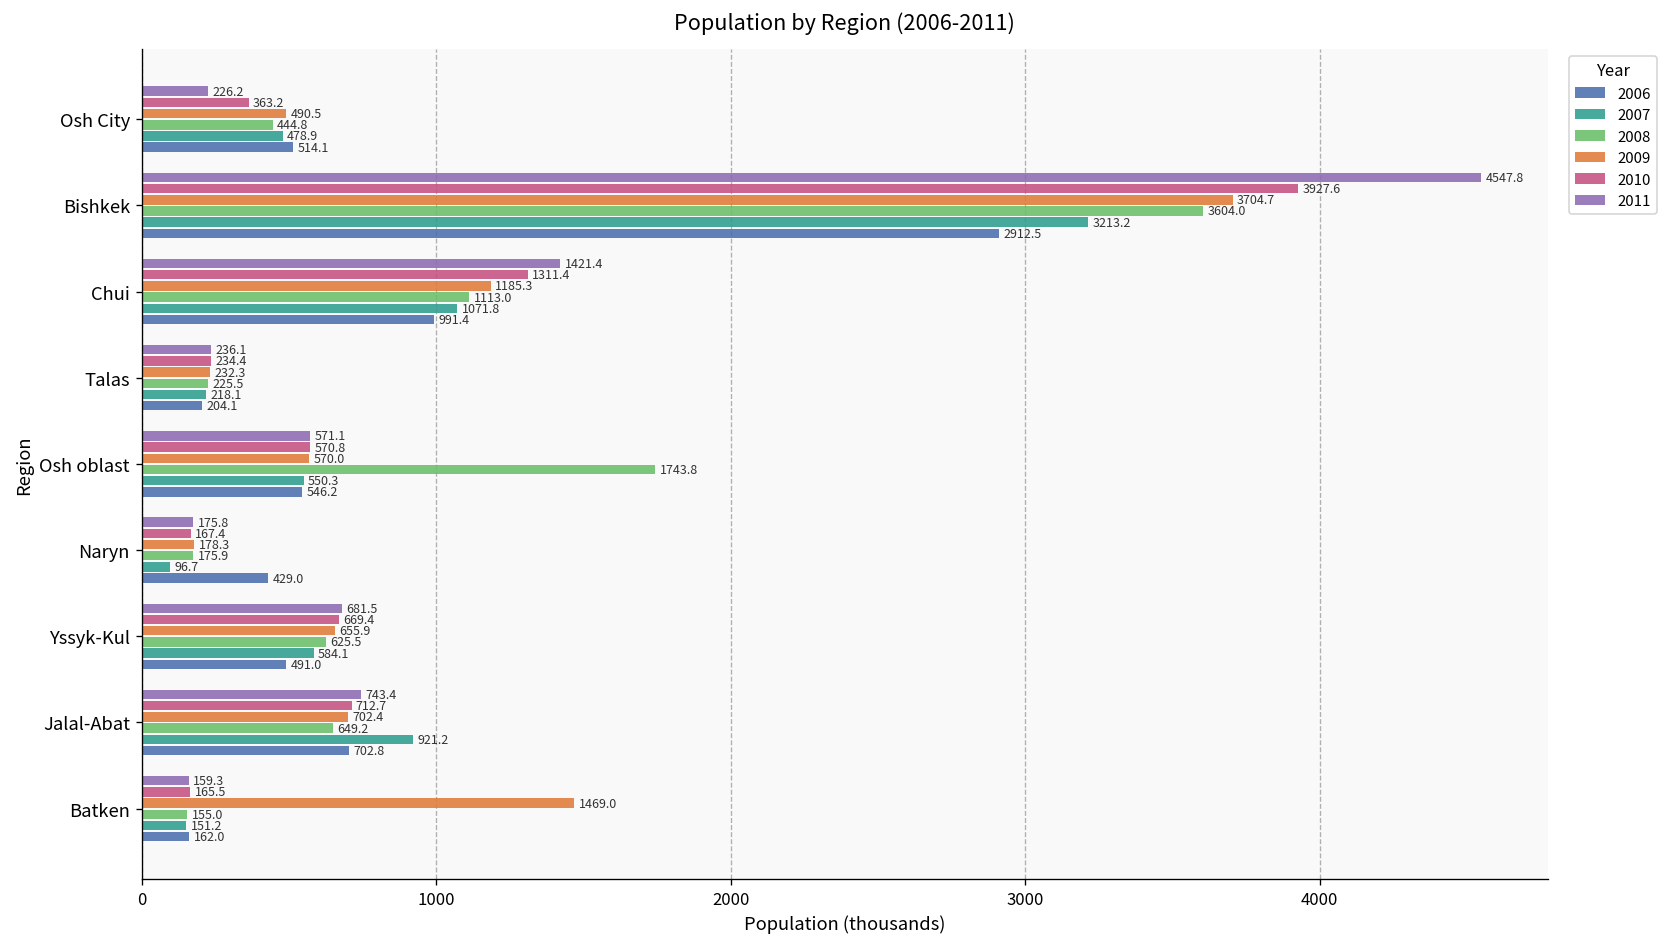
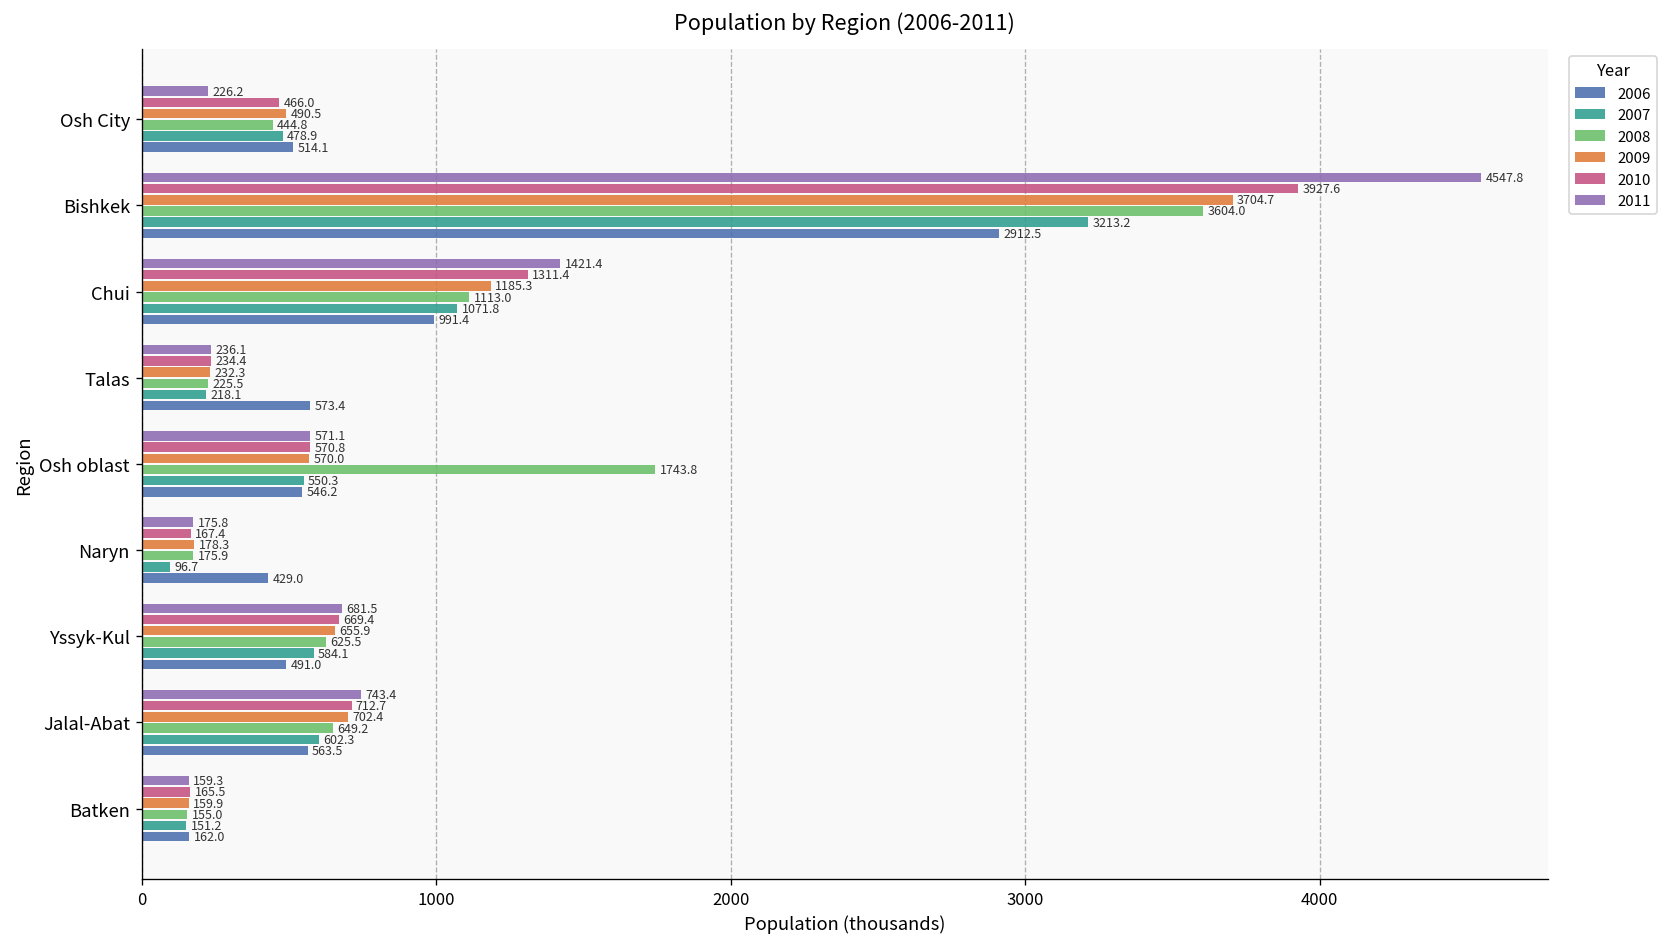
  {
    "2006": {
      "Osh City": 514.1,
      "Bishkek": 2912.5,
      "Chui": 991.4,
-     "Talas": 204.1,
+     "Talas": 573.4,
      "Osh oblast": 546.2,
      "Naryn": 429.0,
      "Yssyk-Kul": 491.0,
-     "Jalal-Abat": 702.8,
+     "Jalal-Abat": 563.5,
      "Batken": 162.0
    },
    "2007": {
      "Osh City": 478.9,
      "Bishkek": 3213.2,
      "Chui": 1071.8,
      "Talas": 218.1,
      "Osh oblast": 550.3,
      "Naryn": 96.7,
      "Yssyk-Kul": 584.1,
-     "Jalal-Abat": 921.2,
+     "Jalal-Abat": 602.3,
      "Batken": 151.2
    },
    "2008": {
      "Osh City": 444.8,
      "Bishkek": 3604.0,
      "Chui": 1113.0,
      "Talas": 225.5,
      "Osh oblast": 1743.8,
      "Naryn": 175.9,
      "Yssyk-Kul": 625.5,
      "Jalal-Abat": 649.2,
      "Batken": 155.0
    },
    "2009": {
      "Osh City": 490.5,
      "Bishkek": 3704.7,
      "Chui": 1185.3,
      "Talas": 232.3,
      "Osh oblast": 570.0,
      "Naryn": 178.3,
      "Yssyk-Kul": 655.9,
      "Jalal-Abat": 702.4,
-     "Batken": 1469.0
+     "Batken": 159.9
    },
    "2010": {
-     "Osh City": 363.2,
+     "Osh City": 466.0,
      "Bishkek": 3927.6,
      "Chui": 1311.4,
      "Talas": 234.4,
      "Osh oblast": 570.8,
      "Naryn": 167.4,
      "Yssyk-Kul": 669.4,
      "Jalal-Abat": 712.7,
      "Batken": 165.5
    },
    "2011": {
      "Osh City": 226.2,
      "Bishkek": 4547.8,
      "Chui": 1421.4,
      "Talas": 236.1,
      "Osh oblast": 571.1,
      "Naryn": 175.8,
      "Yssyk-Kul": 681.5,
      "Jalal-Abat": 743.4,
      "Batken": 159.3
    }
  }
